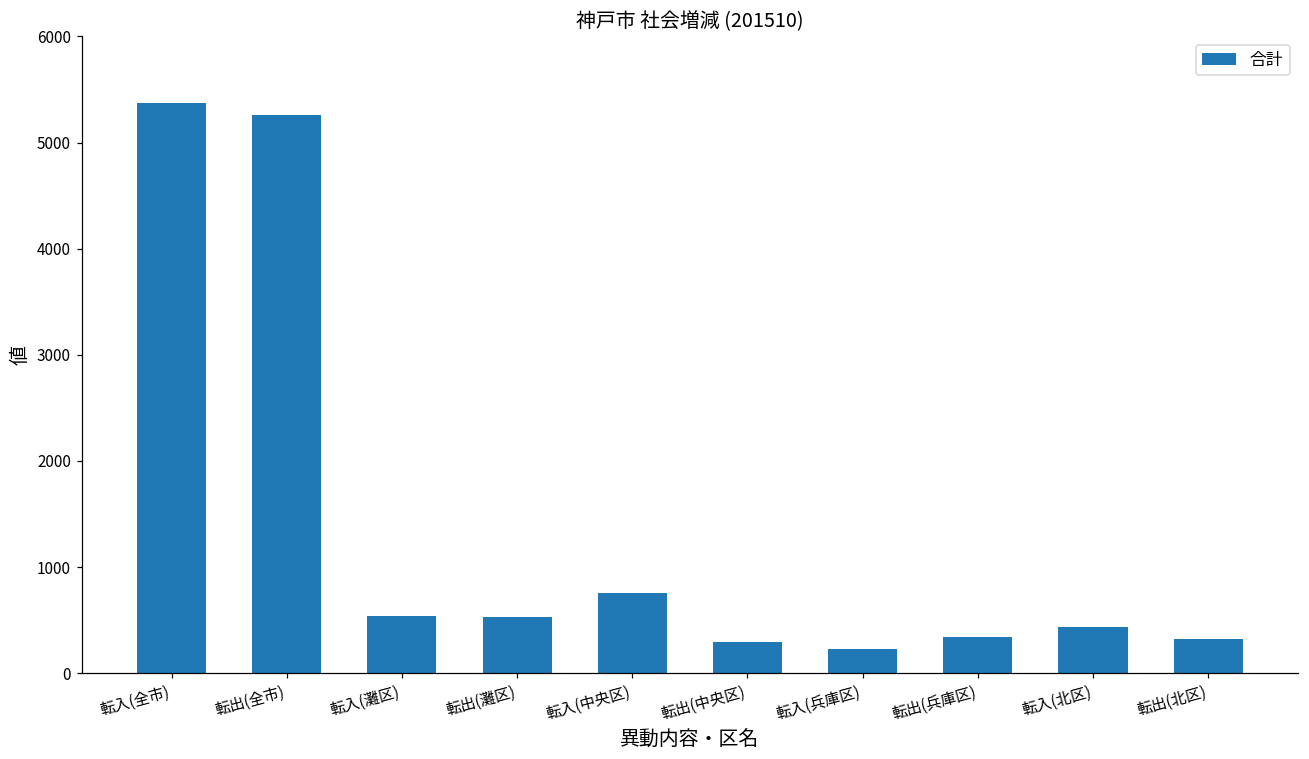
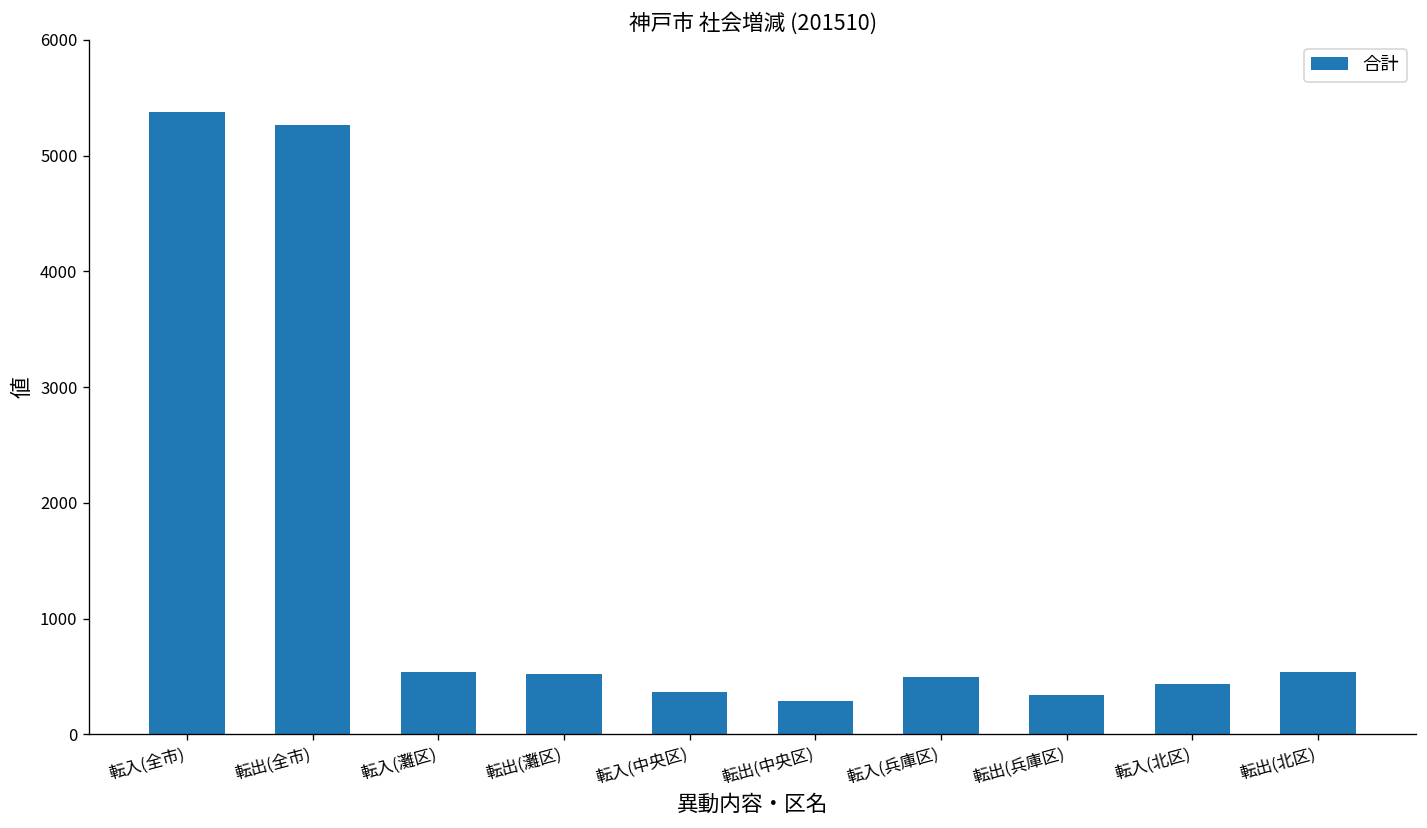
  {
    "転入(全市)": 5400,
    "転出(全市)": 5300,
    "転入(灘区)": 500,
    "転出(灘区)": 500,
-   "転入(中央区)": 800,
+   "転入(中央区)": 400,
    "転出(中央区)": 300,
-   "転入(兵庫区)": 200,
+   "転入(兵庫区)": 500,
    "転出(兵庫区)": 300,
    "転入(北区)": 400,
-   "転出(北区)": 300
+   "転出(北区)": 500
  }
